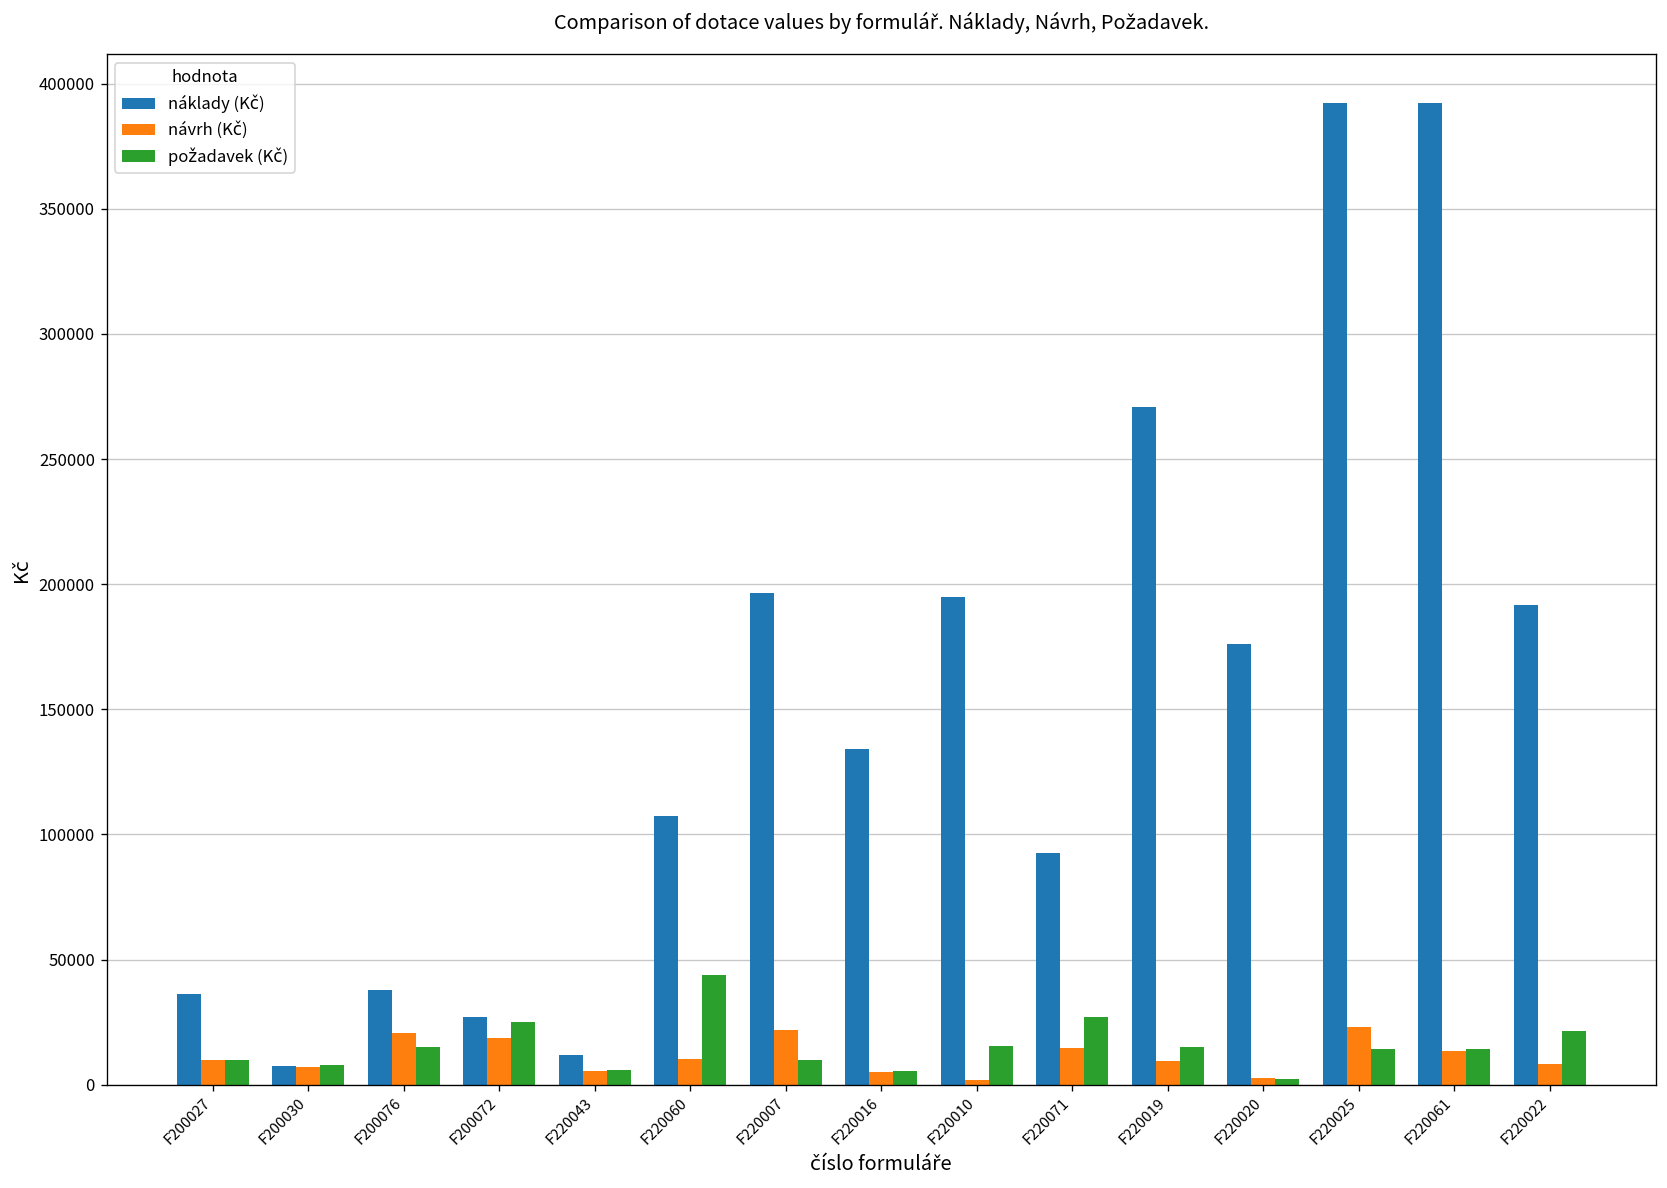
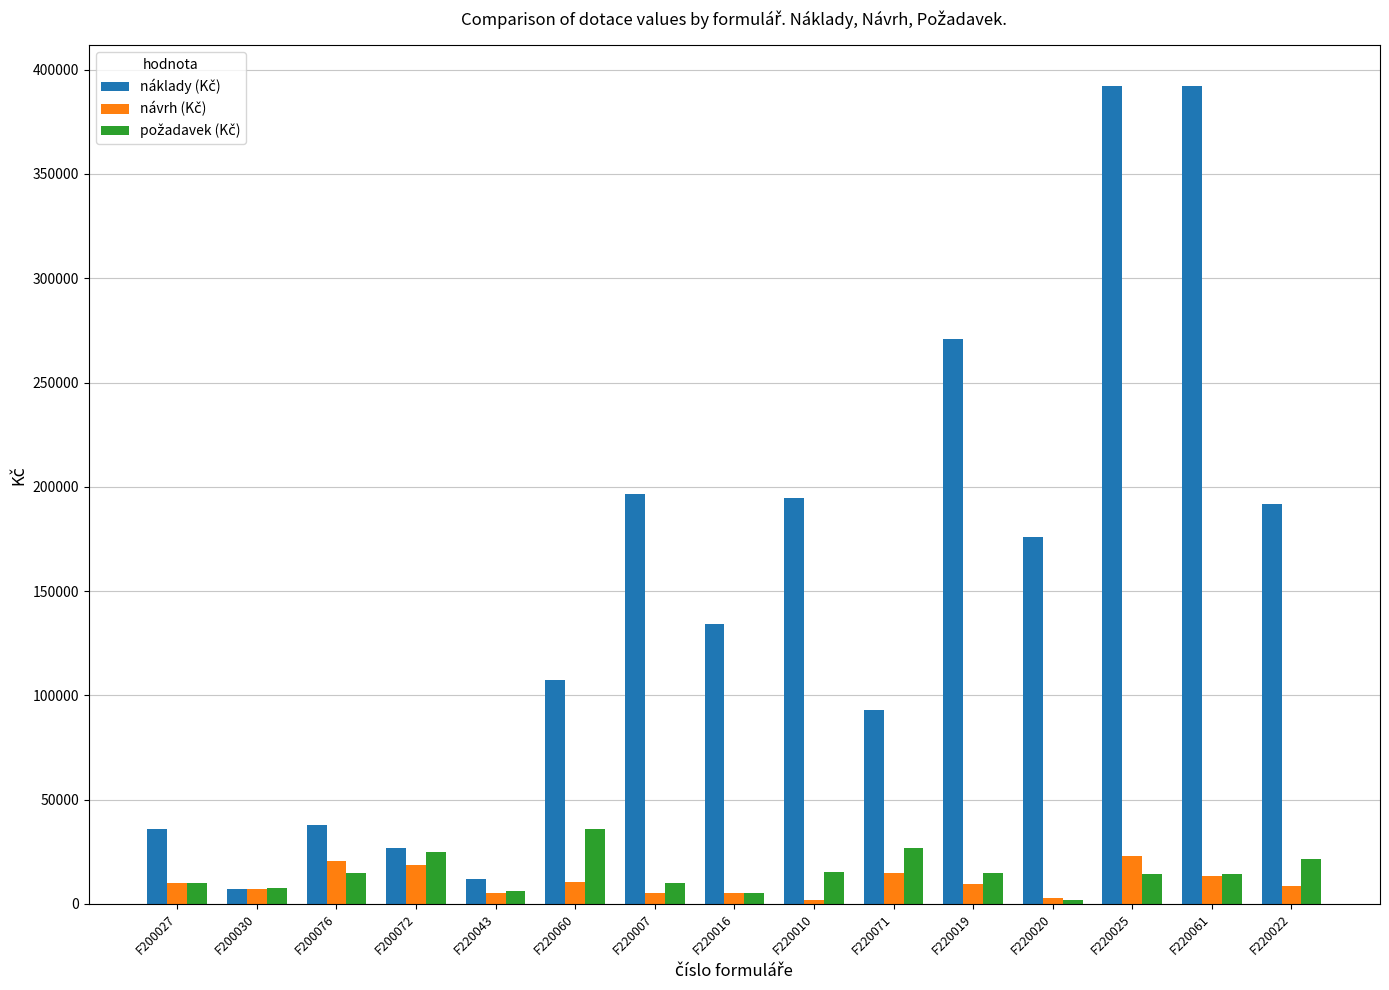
  {
    "náklady (Kč)": {
      "F200027": 36000,
      "F200030": 7000,
      "F200076": 38000,
      "F200072": 27000,
      "F220043": 12000,
      "F220060": 107000,
      "F220007": 197000,
      "F220016": 134000,
      "F220010": 195000,
      "F220071": 93000,
      "F220019": 271000,
      "F220020": 176000,
      "F220025": 392000,
      "F220061": 392000,
      "F220022": 192000
    },
    "návrh (Kč)": {
      "F200027": 10000,
      "F200030": 7000,
      "F200076": 21000,
      "F200072": 18000,
      "F220043": 5000,
      "F220060": 10000,
-     "F220007": 22000,
+     "F220007": 5000,
      "F220016": 5000,
      "F220010": 2000,
      "F220071": 15000,
      "F220019": 9000,
      "F220020": 3000,
      "F220025": 23000,
      "F220061": 14000,
      "F220022": 8000
    },
    "požadavek (Kč)": {
      "F200027": 10000,
      "F200030": 8000,
      "F200076": 15000,
      "F200072": 25000,
      "F220043": 6000,
-     "F220060": 44000,
+     "F220060": 36000,
      "F220007": 10000,
      "F220016": 5000,
      "F220010": 15000,
      "F220071": 27000,
      "F220019": 15000,
      "F220020": 2000,
      "F220025": 14000,
      "F220061": 14000,
      "F220022": 21000
    }
  }
